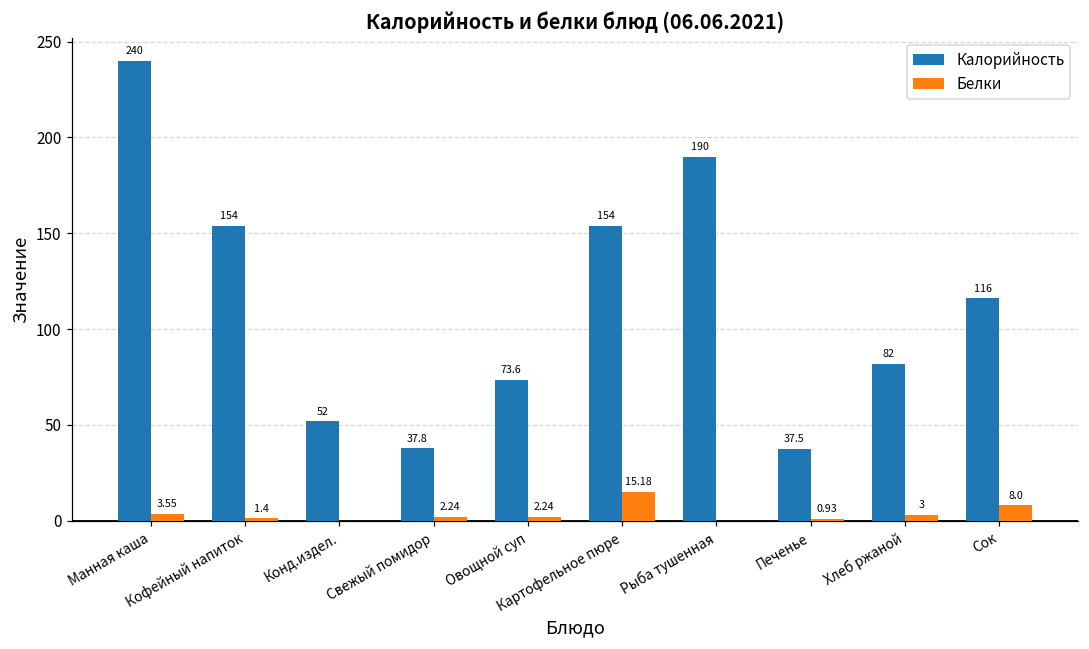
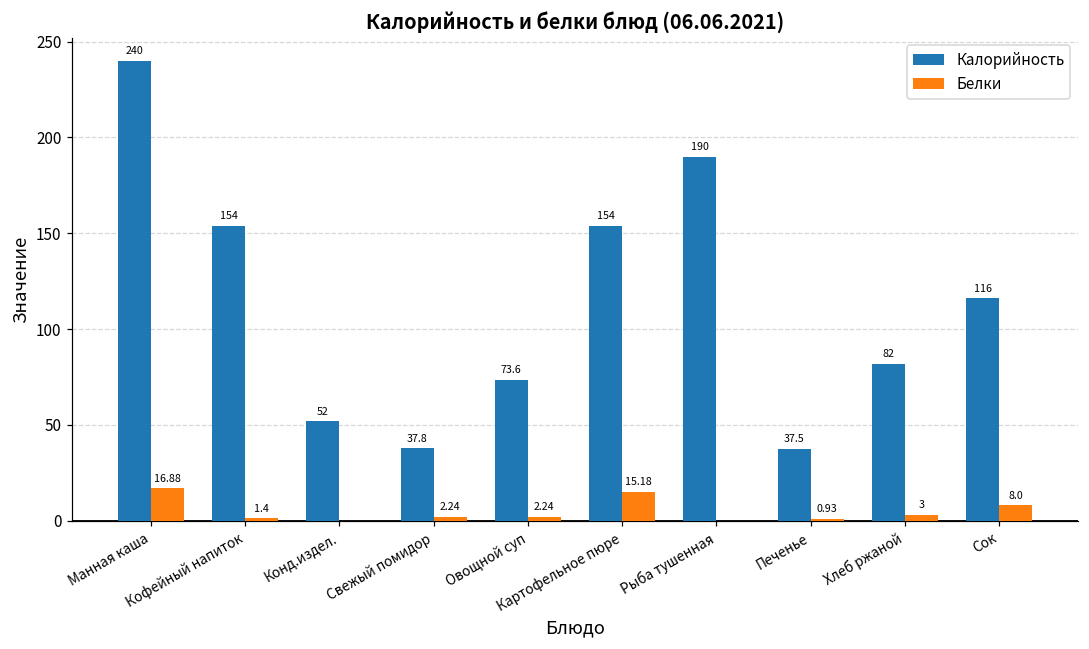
  {
    "Калорийность": {
      "Манная каша": 240,
      "Кофейный напиток": 154,
      "Конд.издел.": 52,
      "Свежый помидор": 37.8,
      "Овощной суп": 73.6,
      "Картофельное пюре": 154,
      "Рыба тушенная": 190,
      "Печенье": 37.5,
      "Хлеб ржаной": 82,
      "Сок": 116
    },
    "Белки": {
-     "Манная каша": 3.55,
+     "Манная каша": 16.88,
      "Кофейный напиток": 1.4,
      "Свежый помидор": 2.24,
      "Овощной суп": 2.24,
      "Картофельное пюре": 15.18,
      "Печенье": 0.93,
      "Хлеб ржаной": 3,
      "Сок": 8.0
    }
  }
